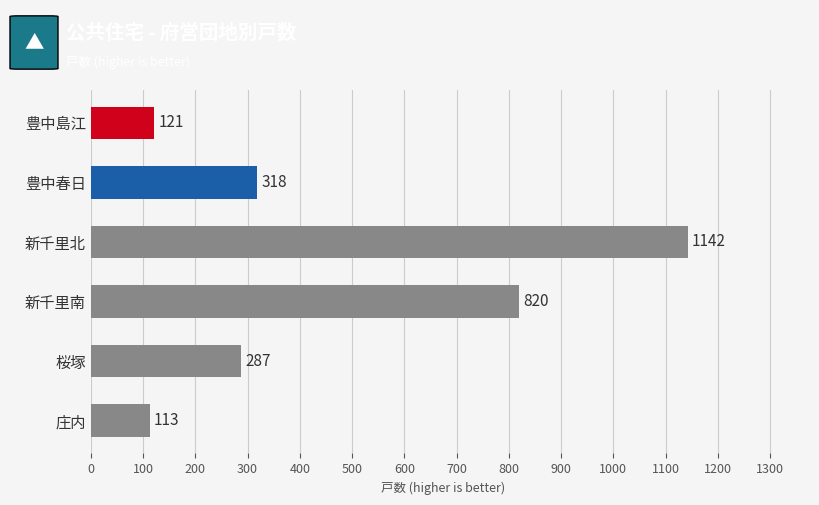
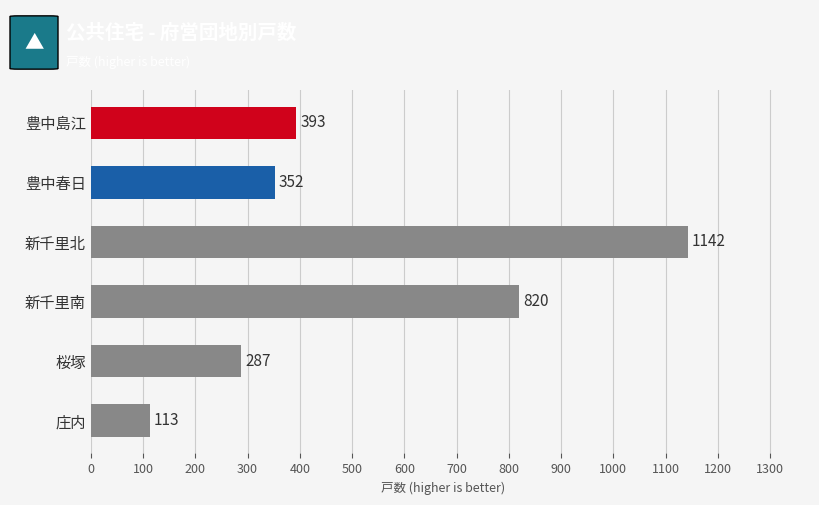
  {
-   "豊中島江": 121,
-   "豊中春日": 318,
+   "豊中島江": 393,
+   "豊中春日": 352,
    "新千里北": 1142,
    "新千里南": 820,
    "桜塚": 287,
    "庄内": 113
  }
